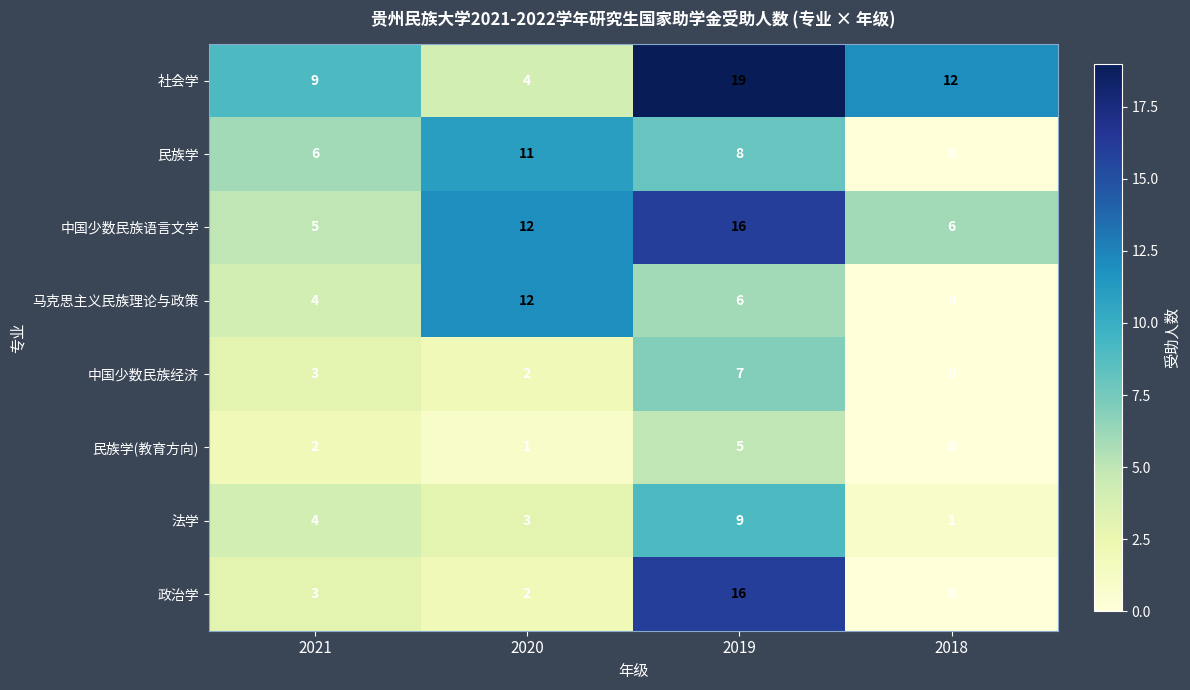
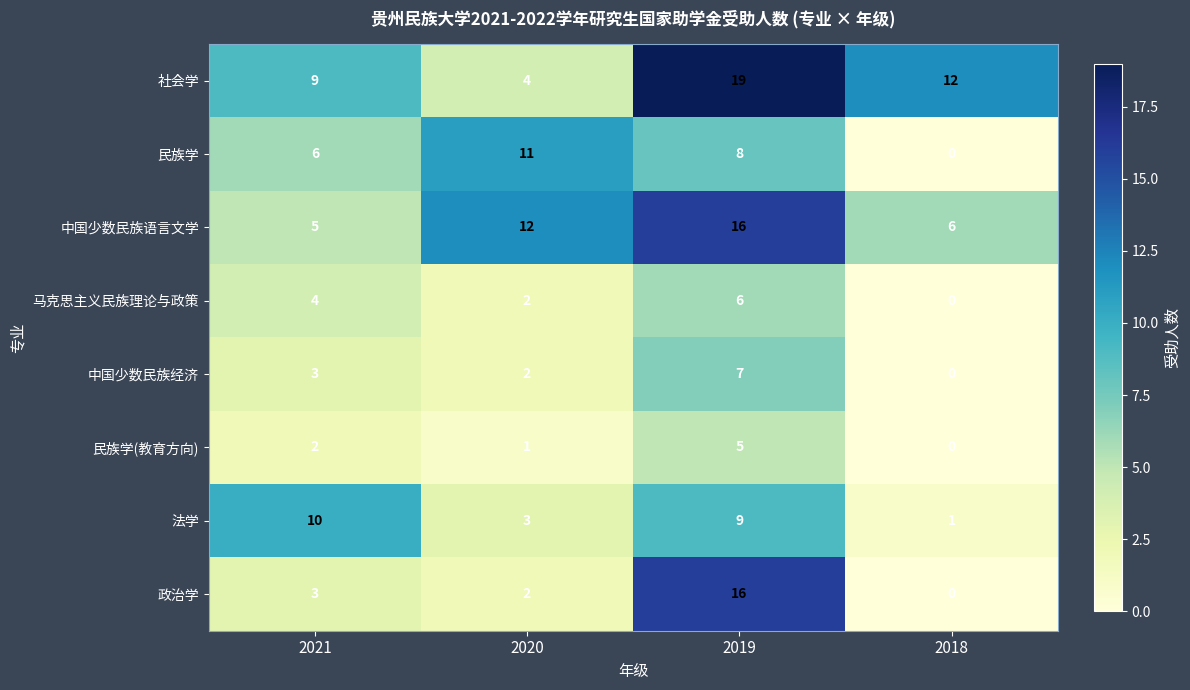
  {
    "社会学": {
      "2021": 9,
      "2020": 4,
      "2019": 19,
      "2018": 12
    },
    "民族学": {
      "2021": 6,
      "2020": 11,
      "2019": 8
    },
    "中国少数民族语言文学": {
      "2021": 5,
      "2020": 12,
      "2019": 16,
      "2018": 6
    },
    "马克思主义民族理论与政策": {
      "2021": 4,
-     "2020": 12,
+     "2020": 2,
      "2019": 6
    },
    "中国少数民族经济": {
      "2021": 3,
      "2020": 2,
      "2019": 7
    },
    "民族学(教育方向)": {
      "2021": 2,
      "2020": 1,
      "2019": 5
    },
    "法学": {
-     "2021": 4,
+     "2021": 10,
      "2020": 3,
      "2019": 9,
      "2018": 1
    },
    "政治学": {
      "2021": 3,
      "2020": 2,
      "2019": 16
    }
  }
